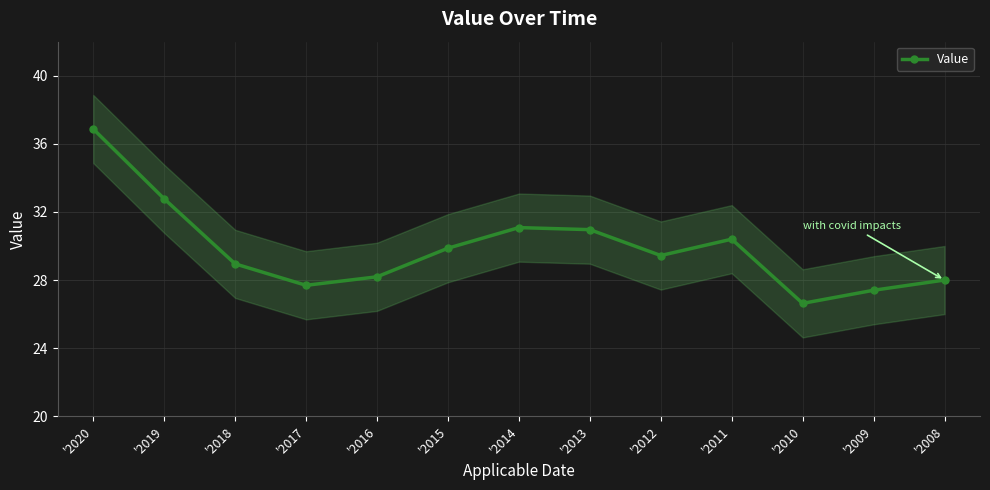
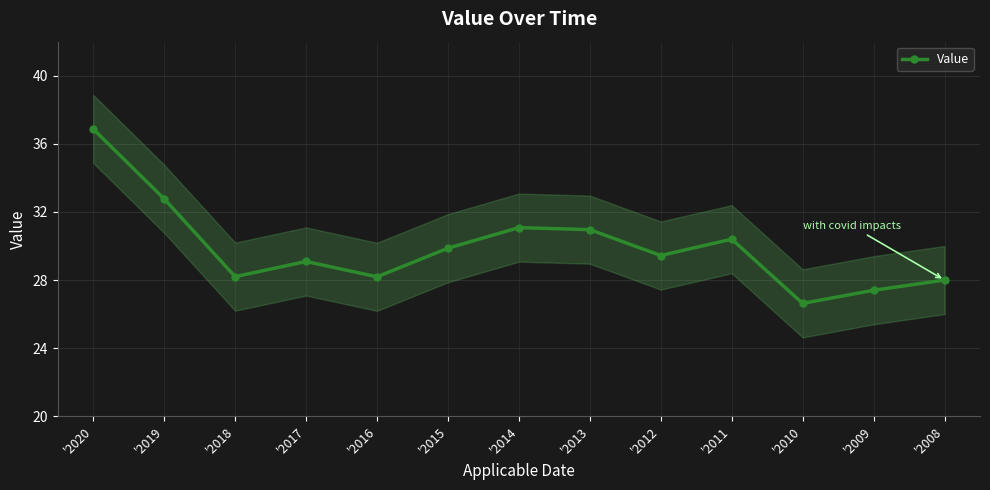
  {
    "Value": {
      "'2020": 36.9,
      "'2019": 32.8,
-     "'2018": 29.0,
-     "'2017": 27.7,
+     "'2018": 28.2,
+     "'2017": 29.1,
      "'2016": 28.2,
      "'2015": 29.9,
      "'2014": 31.1,
      "'2013": 31.0,
      "'2012": 29.4,
      "'2011": 30.4,
      "'2010": 26.6,
      "'2009": 27.4,
      "'2008": 28.0
    }
  }
